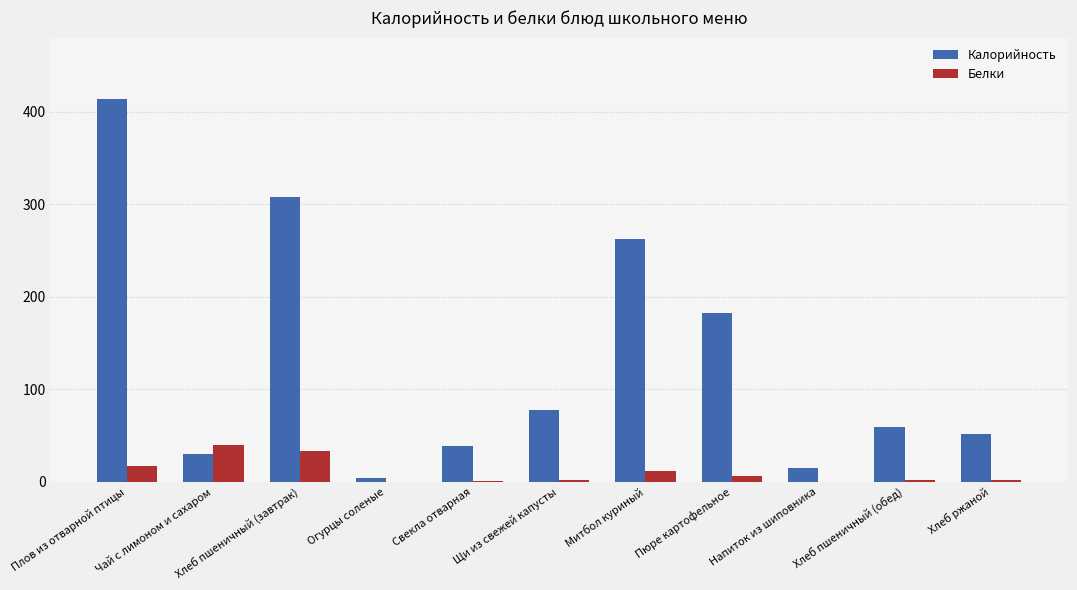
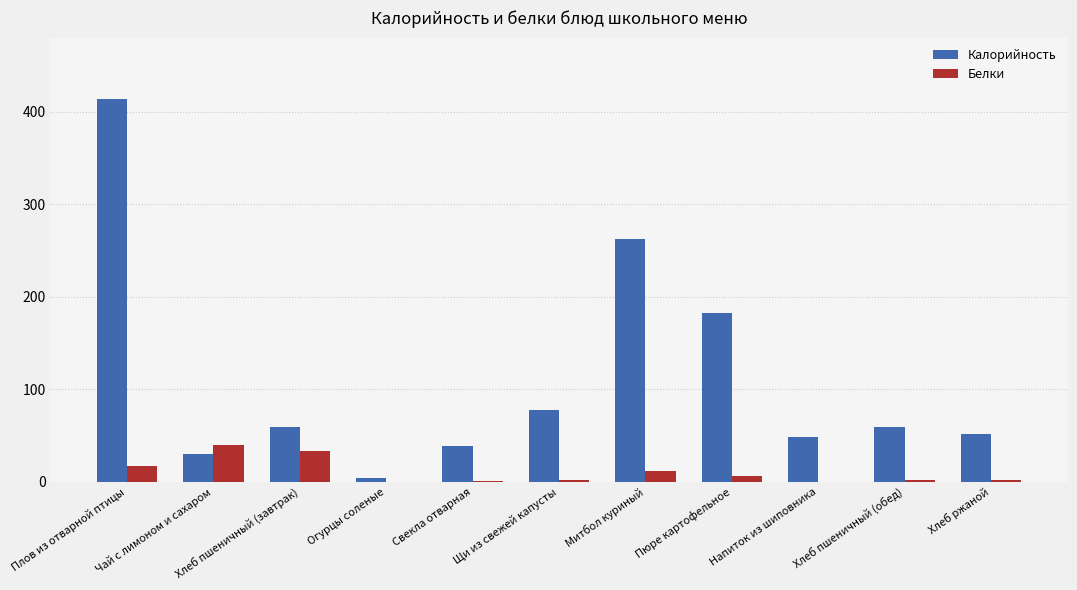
  {
    "Калорийность": {
      "Плов из отварной птицы": 410,
      "Чай с лимоном и сахаром": 30,
-     "Хлеб пшеничный (завтрак)": 310,
+     "Хлеб пшеничный (завтрак)": 60,
      "Огурцы соленые": 0,
      "Свекла отварная": 40,
      "Щи из свежей капусты": 80,
      "Митбол куриный": 260,
      "Пюре картофельное": 180,
-     "Напиток из шиповника": 10,
+     "Напиток из шиповника": 50,
      "Хлеб пшеничный (обед)": 60,
      "Хлеб ржаной": 50
    },
    "Белки": {
      "Плов из отварной птицы": 20,
      "Чай с лимоном и сахаром": 40,
      "Хлеб пшеничный (завтрак)": 30,
      "Митбол куриный": 10,
      "Пюре картофельное": 10
    }
  }
